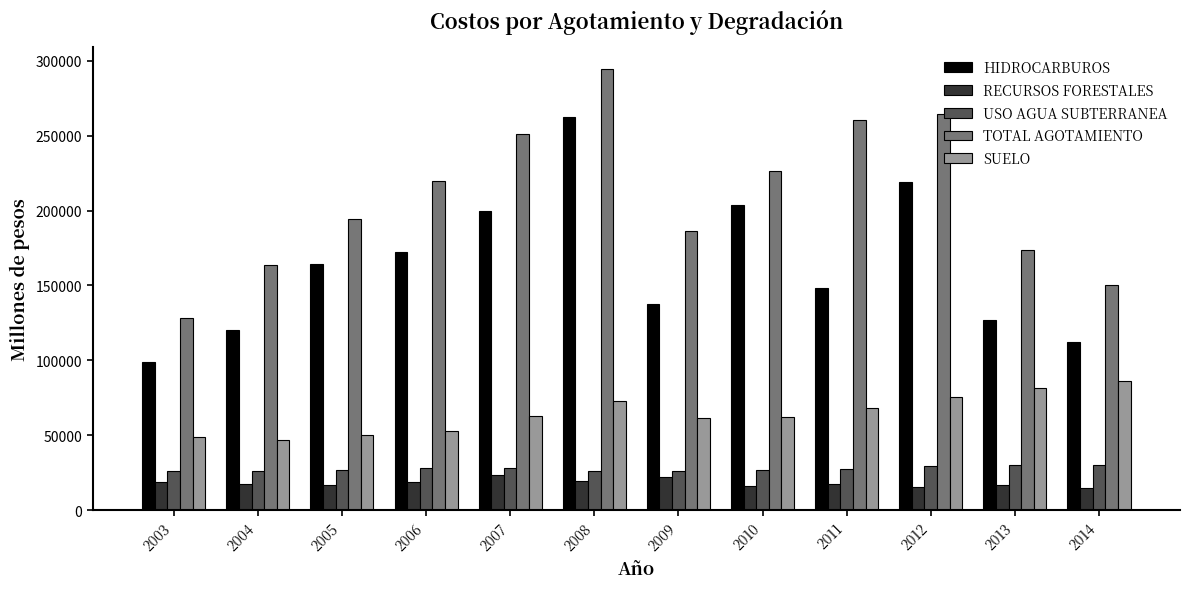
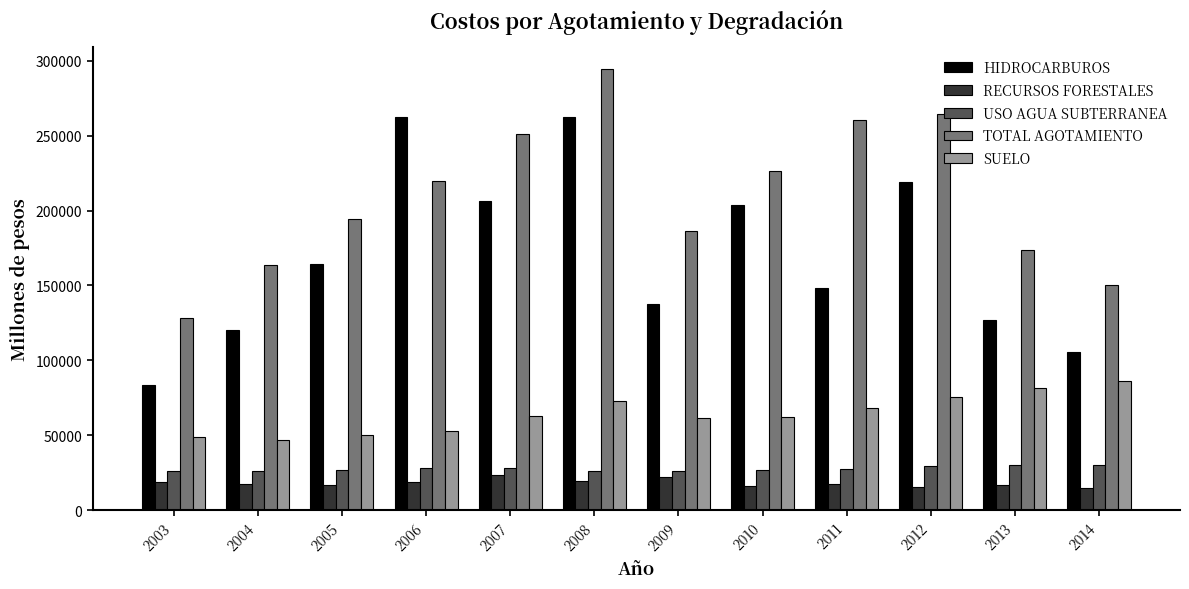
  {
    "HIDROCARBUROS": {
-     "2003": 99000,
+     "2003": 84000,
      "2004": 120000,
      "2005": 164000,
-     "2006": 172000,
-     "2007": 200000,
+     "2006": 263000,
+     "2007": 206000,
      "2008": 262000,
      "2009": 138000,
      "2010": 204000,
      "2011": 148000,
      "2012": 219000,
      "2013": 127000,
-     "2014": 112000
+     "2014": 105000
    }
  }
